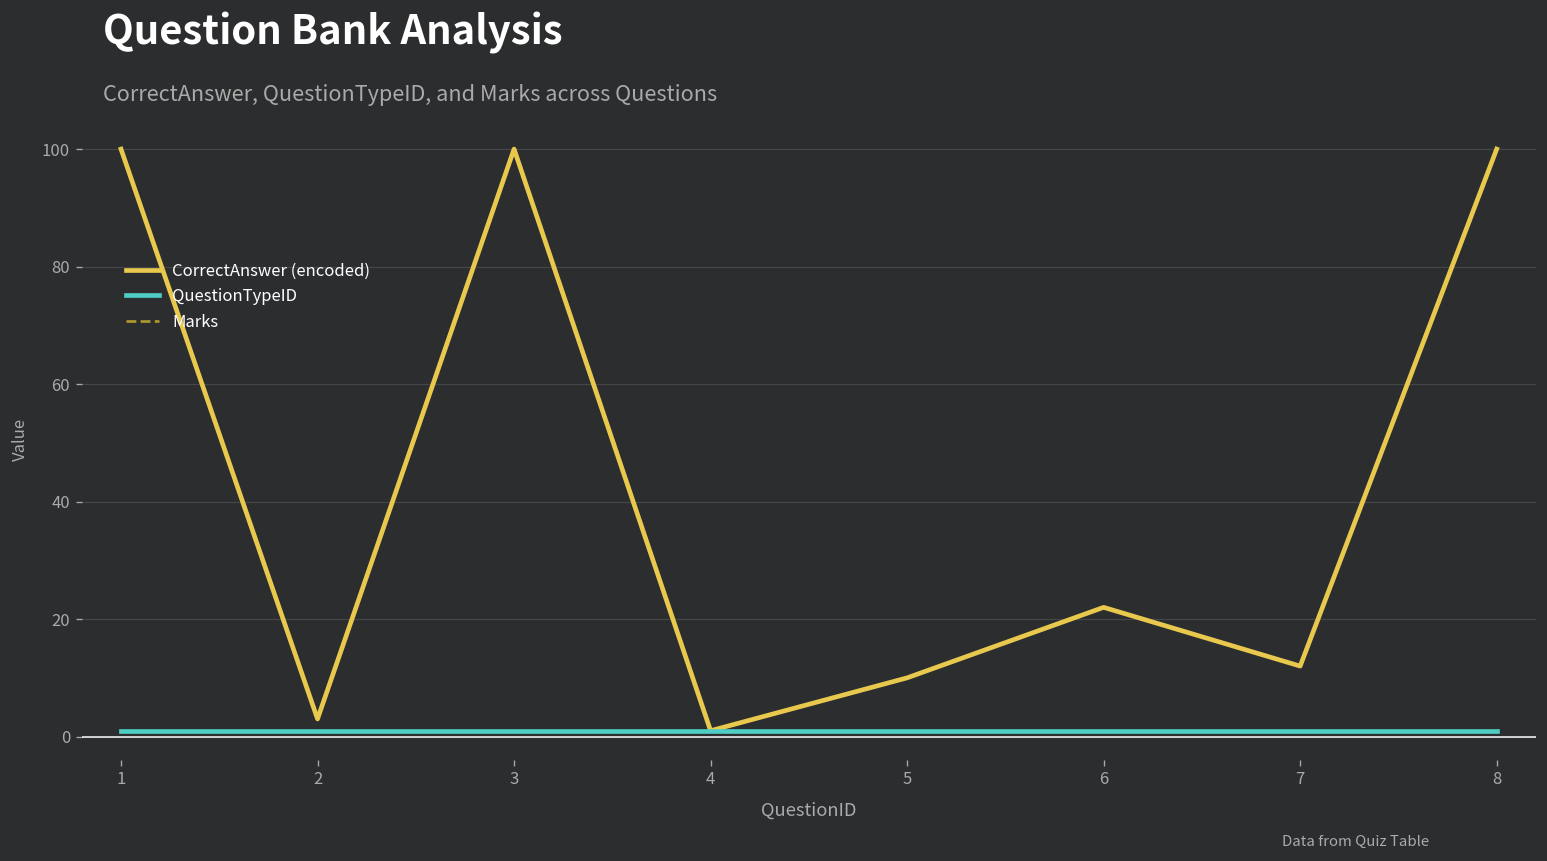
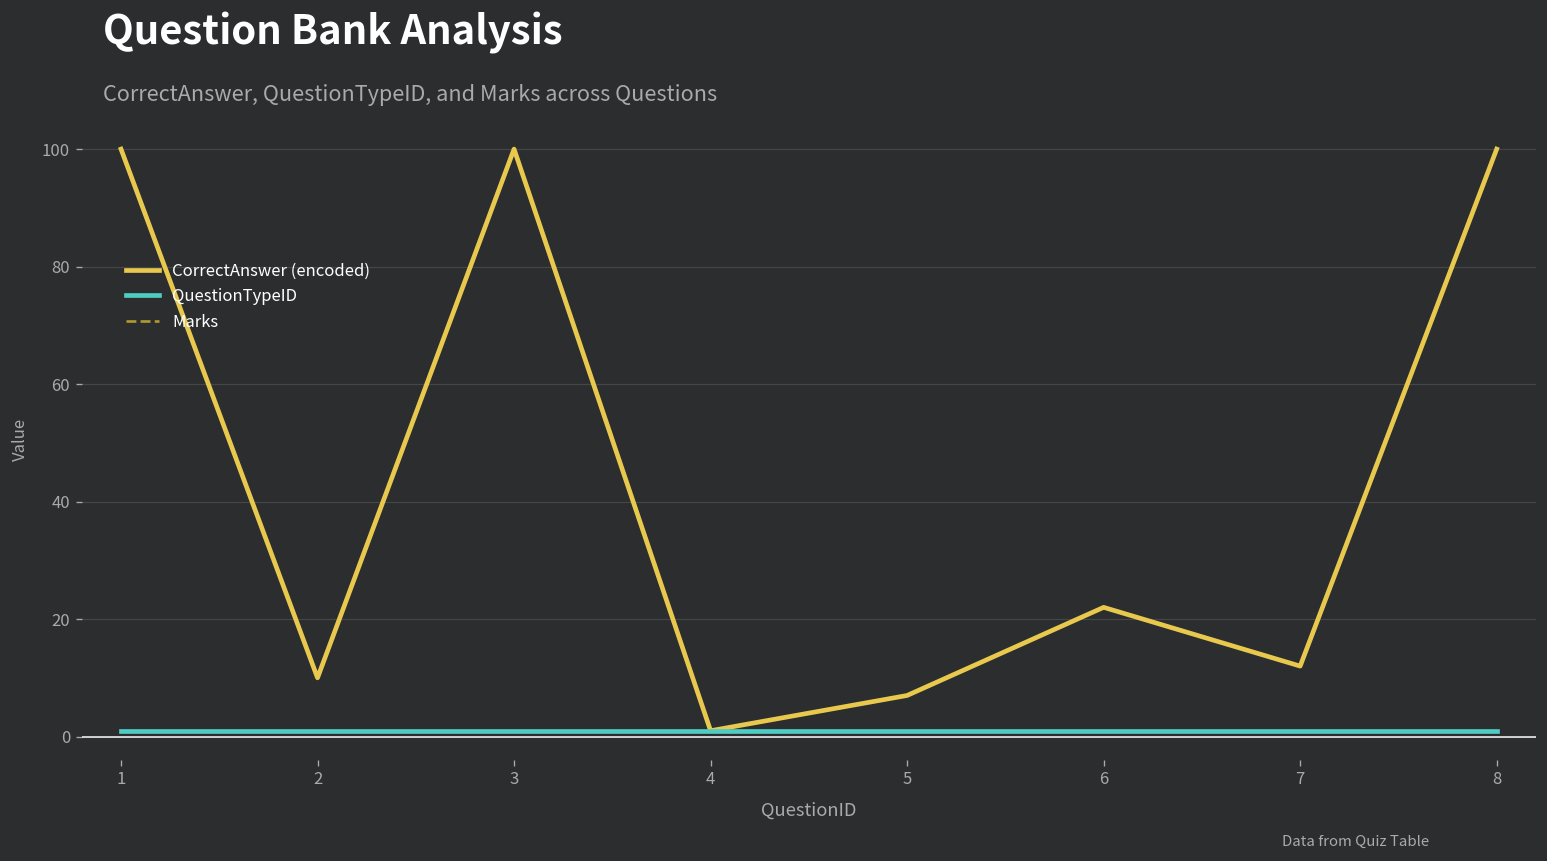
  {
    "CorrectAnswer (encoded)": {
      "1": 100,
-     "2": 3,
+     "2": 10,
      "3": 100,
-     "5": 10,
+     "5": 7,
      "6": 22,
      "7": 12,
      "8": 100
    },
    "Marks": {
      "1": 1,
      "2": 1,
      "3": 1,
      "5": 1,
      "6": 1,
      "7": 1,
      "8": 1
    }
  }
